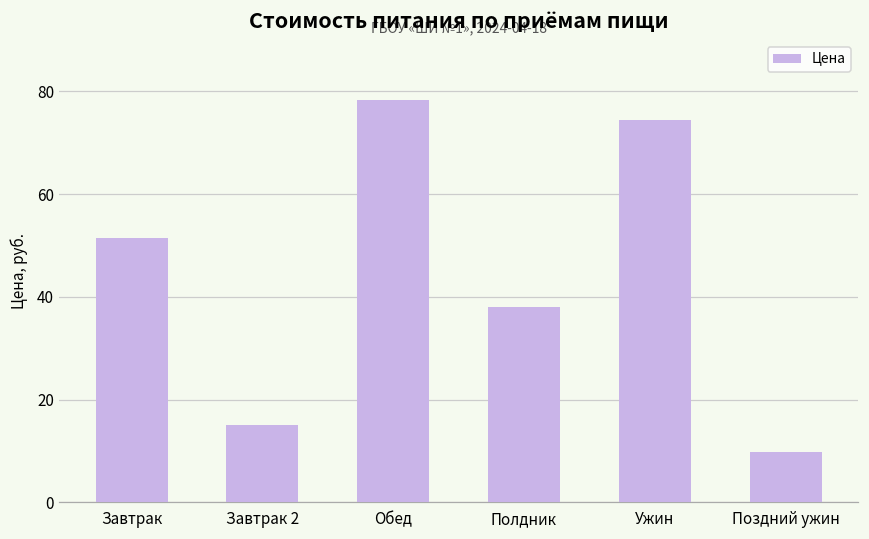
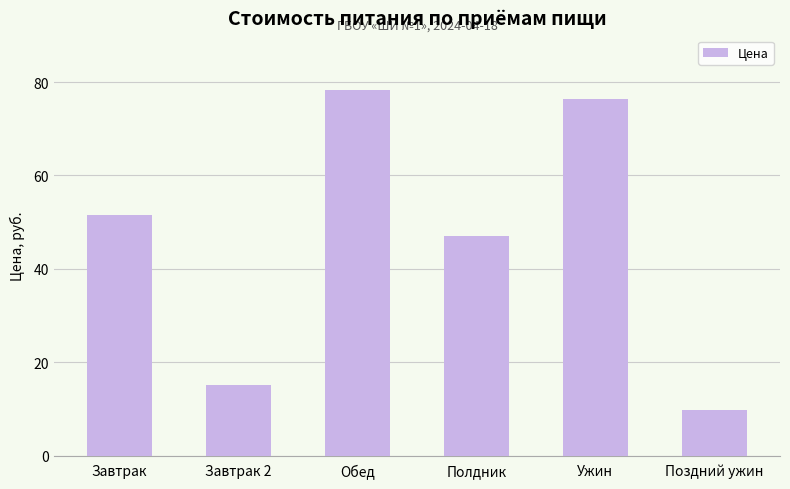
  {
    "Завтрак": 51,
    "Завтрак 2": 15,
    "Обед": 78,
-   "Полдник": 38,
-   "Ужин": 74,
+   "Полдник": 47,
+   "Ужин": 76,
    "Поздний ужин": 10
  }
